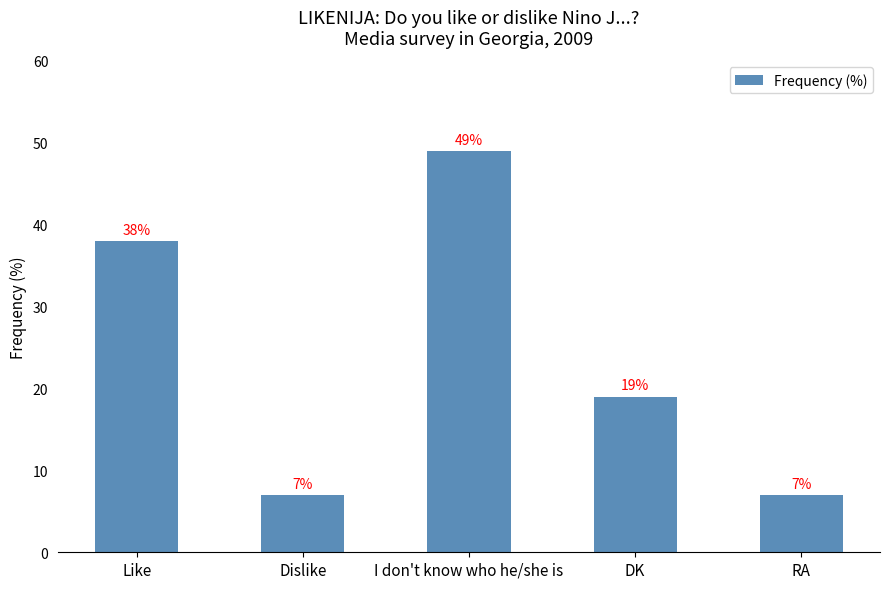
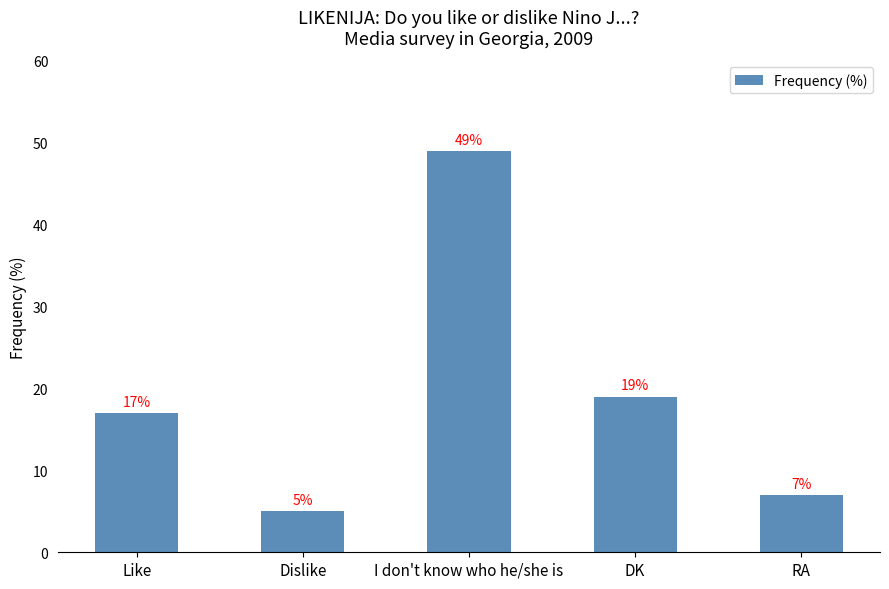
  {
-   "Like": "38%",
-   "Dislike": "7%",
+   "Like": "17%",
+   "Dislike": "5%",
    "I don't know who he/she is": "49%",
    "DK": "19%",
    "RA": "7%"
  }
